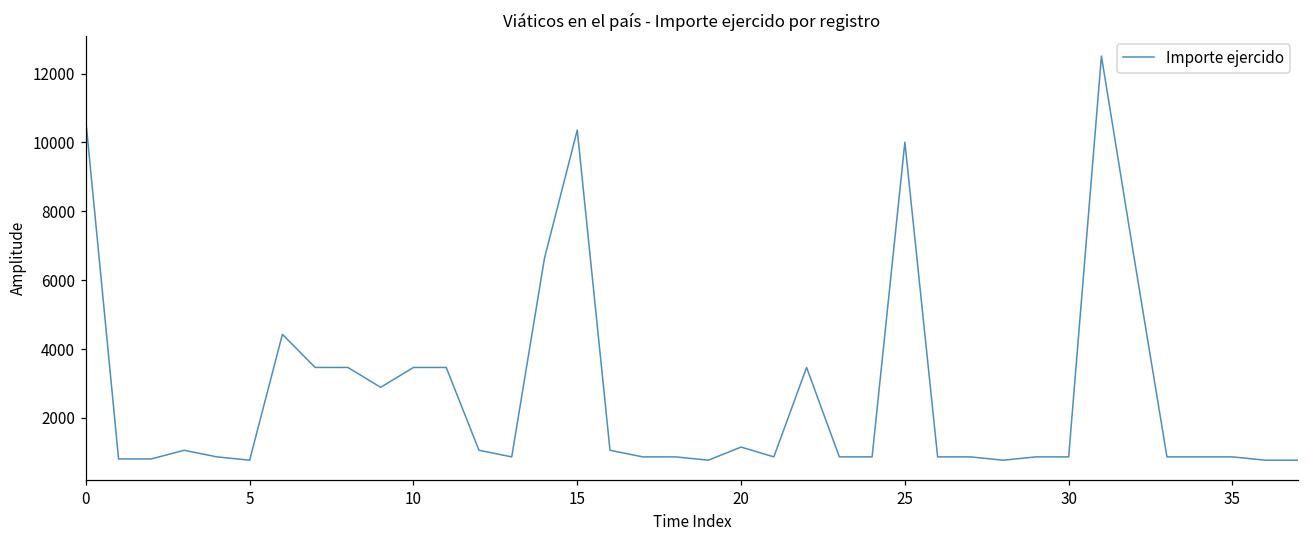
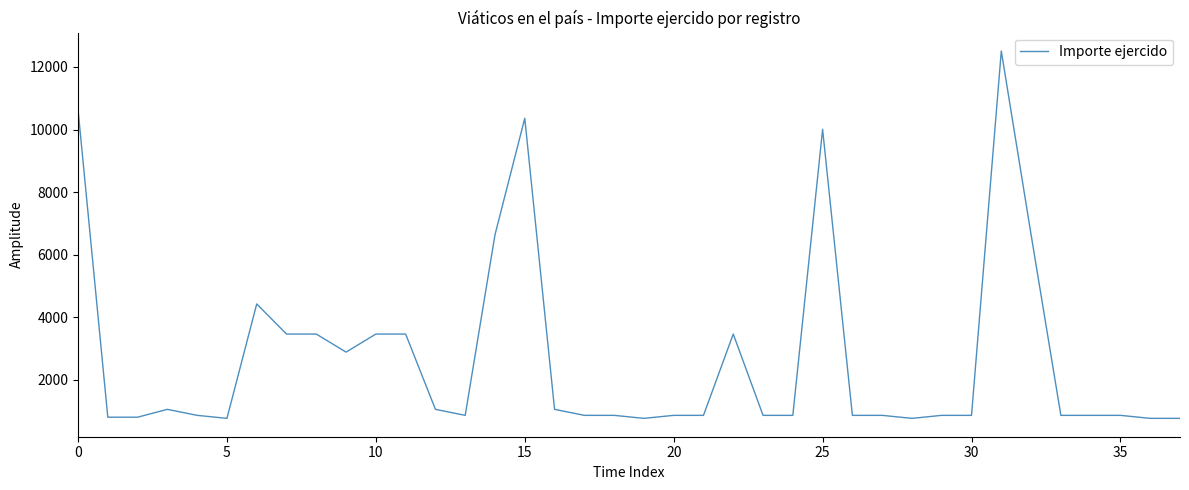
  {
    "0": 10600,
    "5": 800,
    "10": 3500,
    "15": 10400,
-   "20": 1200,
+   "20": 900,
    "25": 10000,
    "30": 900,
    "35": 900
  }
